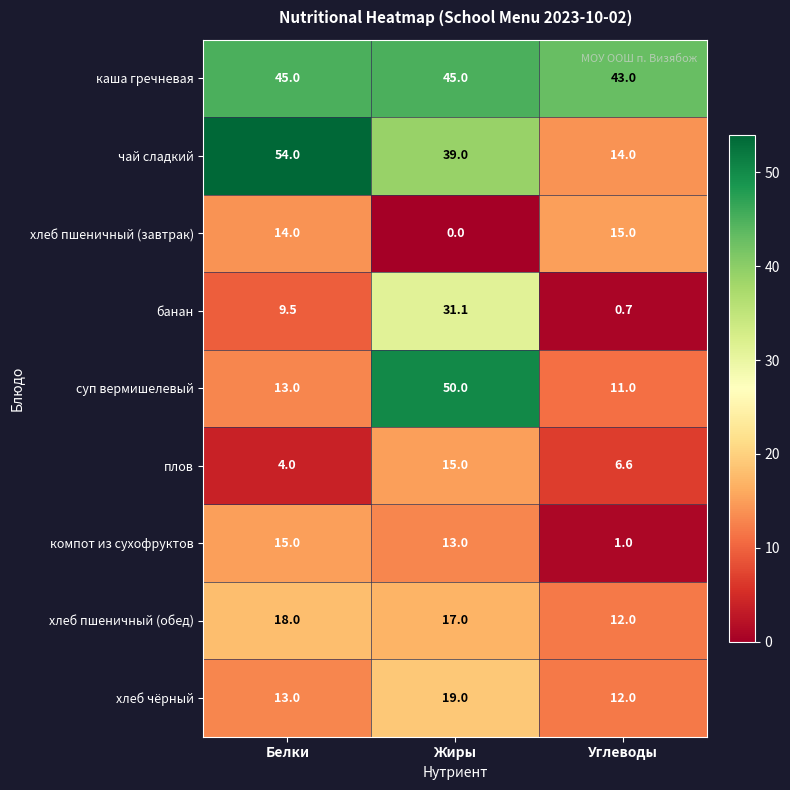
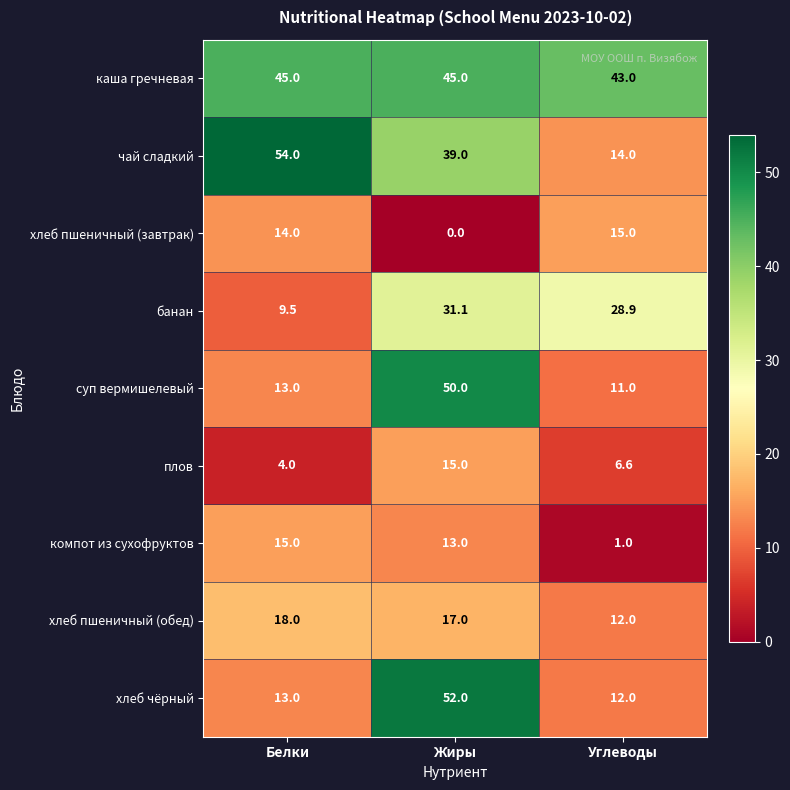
  {
    "каша гречневая": {
      "Белки": 45.0,
      "Жиры": 45.0
    },
    "чай сладкий": {
      "Белки": 54.0,
      "Жиры": 39.0,
      "Углеводы": 14.0
    },
    "хлеб пшеничный (завтрак)": {
      "Белки": 14.0,
      "Жиры": 0.0,
      "Углеводы": 15.0
    },
    "банан": {
      "Белки": 9.5,
      "Жиры": 31.1,
-     "Углеводы": 0.7
+     "Углеводы": 28.9
    },
    "суп вермишелевый": {
      "Белки": 13.0,
      "Жиры": 50.0,
      "Углеводы": 11.0
    },
    "плов": {
      "Белки": 4.0,
      "Жиры": 15.0,
      "Углеводы": 6.6
    },
    "компот из сухофруктов": {
      "Белки": 15.0,
      "Жиры": 13.0,
      "Углеводы": 1.0
    },
    "хлеб пшеничный (обед)": {
      "Белки": 18.0,
      "Жиры": 17.0,
      "Углеводы": 12.0
    },
    "хлеб чёрный": {
      "Белки": 13.0,
-     "Жиры": 19.0,
+     "Жиры": 52.0,
      "Углеводы": 12.0
    }
  }
